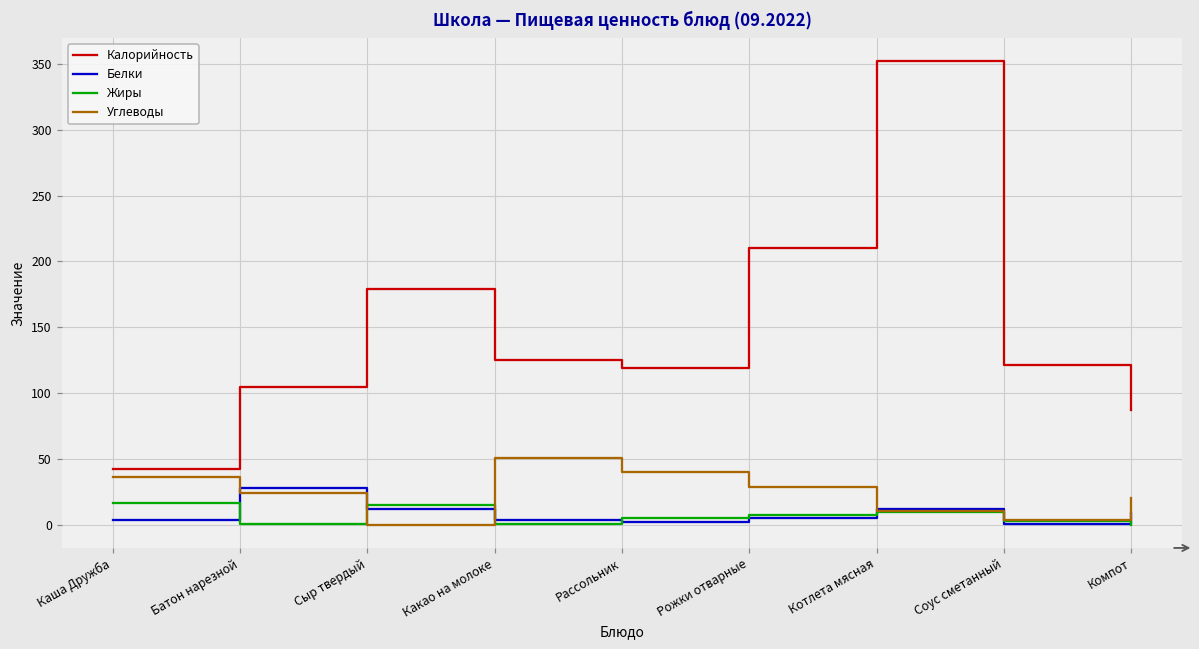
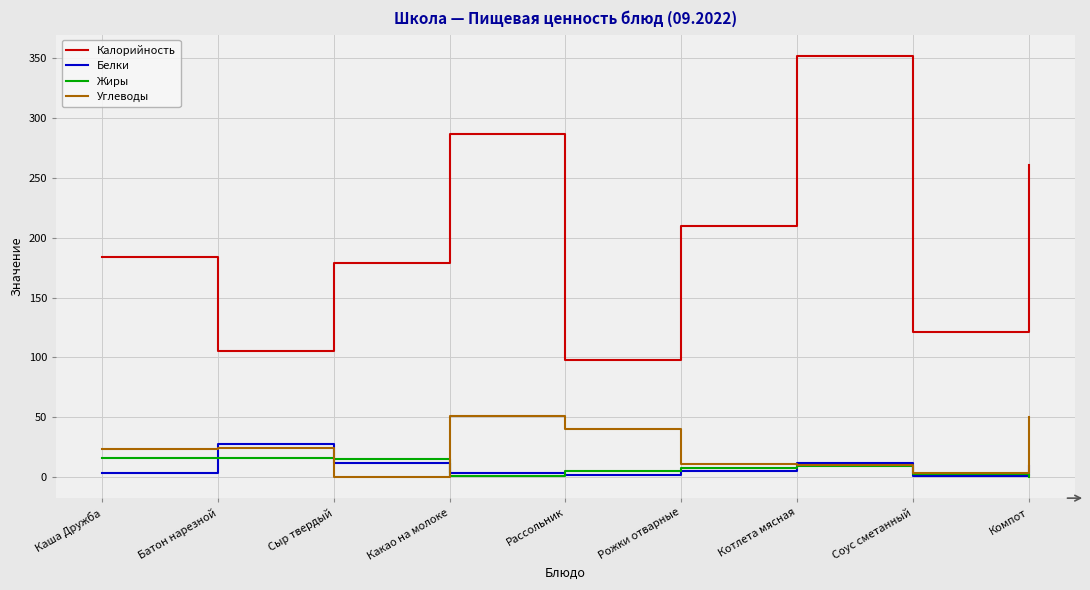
  {
    "Калорийность": {
-     "Каша Дружба": 42,
+     "Каша Дружба": 184,
      "Батон нарезной": 105,
      "Сыр твердый": 179,
-     "Какао на молоке": 125,
-     "Рассольник": 119,
+     "Какао на молоке": 287,
+     "Рассольник": 98,
      "Рожки отварные": 210,
      "Котлета мясная": 352,
      "Соус сметанный": 121,
-     "Компот": 87
+     "Компот": 261
    },
    "Белки": {
      "Каша Дружба": 3,
      "Батон нарезной": 28,
      "Сыр твердый": 12,
      "Какао на молоке": 4,
      "Рассольник": 2,
      "Рожки отварные": 5,
      "Компот": 9
    },
    "Жиры": {
      "Каша Дружба": 16,
-     "Батон нарезной": 1,
+     "Батон нарезной": 16,
      "Сыр твердый": 15,
      "Какао на молоке": 1,
      "Рассольник": 5,
      "Рожки отварные": 8,
      "Компот": 0
    },
    "Углеводы": {
-     "Каша Дружба": 36,
+     "Каша Дружба": 23,
      "Батон нарезной": 24,
      "Сыр твердый": 0,
      "Какао на молоке": 51,
      "Рассольник": 40,
-     "Рожки отварные": 29,
-     "Компот": 20
+     "Рожки отварные": 11,
+     "Компот": 50
    }
  }
